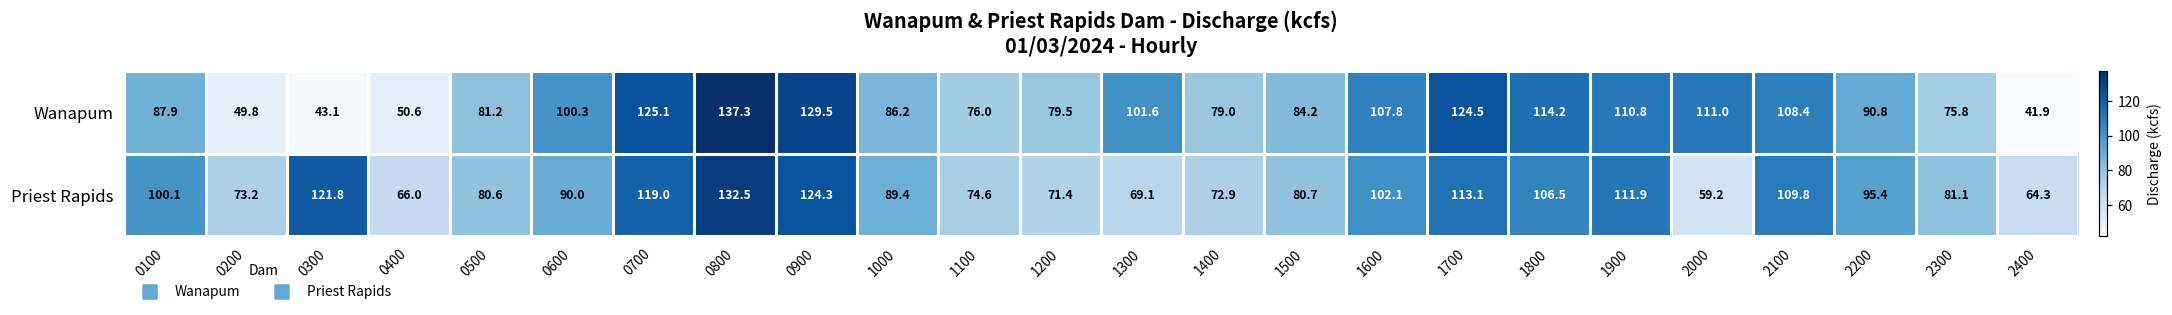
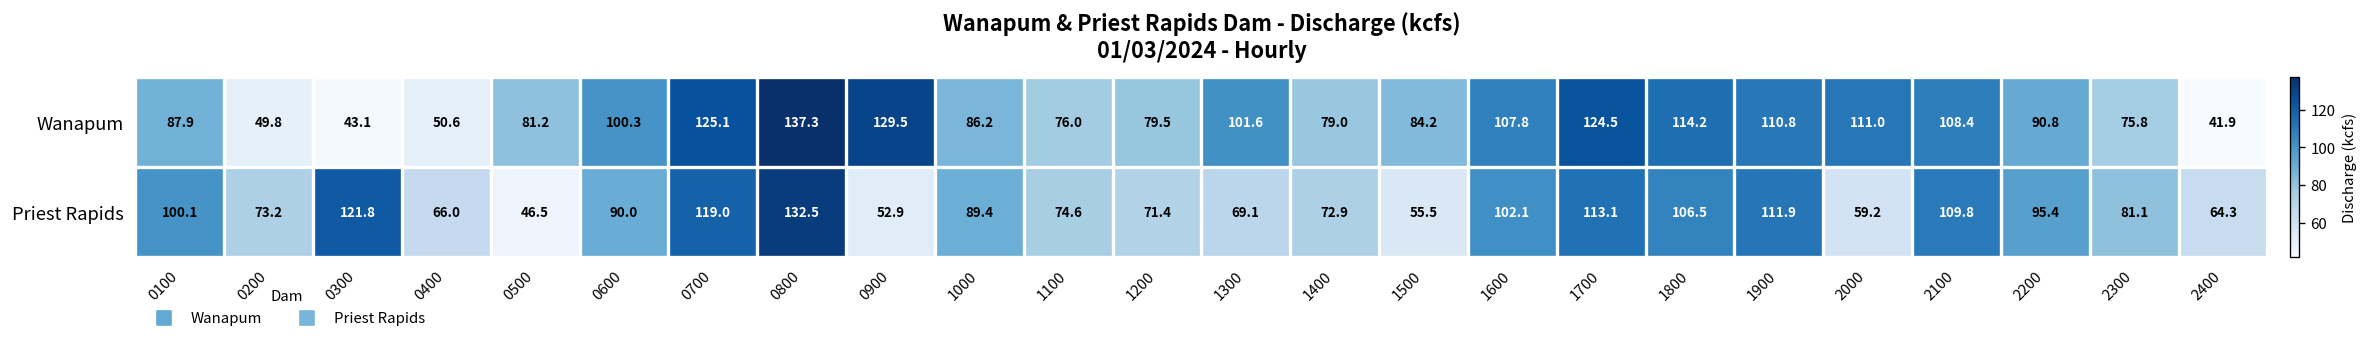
  {
    "Wanapum": {
      "0100": 87.9,
      "0200": 49.8,
      "0300": 43.1,
      "0400": 50.6,
      "0500": 81.2,
      "0600": 100.3,
      "0700": 125.1,
      "0800": 137.3,
      "0900": 129.5,
      "1000": 86.2,
      "1100": 76.0,
      "1200": 79.5,
      "1300": 101.6,
      "1400": 79.0,
      "1500": 84.2,
      "1600": 107.8,
      "1700": 124.5,
      "1800": 114.2,
      "1900": 110.8,
      "2000": 111.0,
      "2100": 108.4,
      "2200": 90.8,
      "2300": 75.8,
      "2400": 41.9
    },
    "Priest Rapids": {
      "0100": 100.1,
      "0200": 73.2,
      "0300": 121.8,
      "0400": 66.0,
-     "0500": 80.6,
+     "0500": 46.5,
      "0600": 90.0,
      "0700": 119.0,
      "0800": 132.5,
-     "0900": 124.3,
+     "0900": 52.9,
      "1000": 89.4,
      "1100": 74.6,
      "1200": 71.4,
      "1300": 69.1,
      "1400": 72.9,
-     "1500": 80.7,
+     "1500": 55.5,
      "1600": 102.1,
      "1700": 113.1,
      "1800": 106.5,
      "1900": 111.9,
      "2000": 59.2,
      "2100": 109.8,
      "2200": 95.4,
      "2300": 81.1,
      "2400": 64.3
    }
  }
